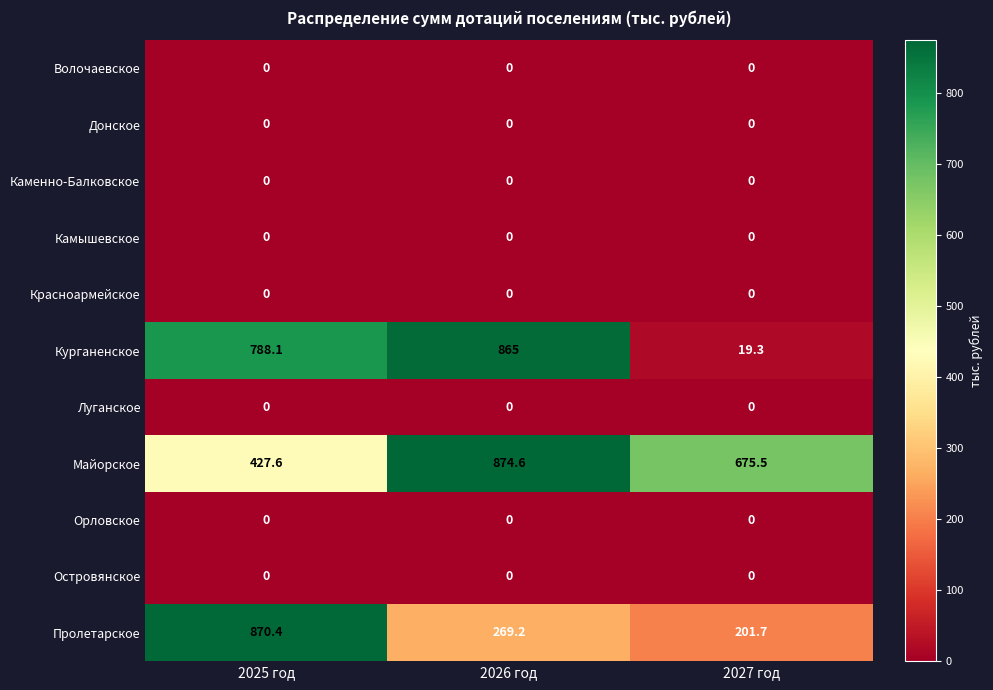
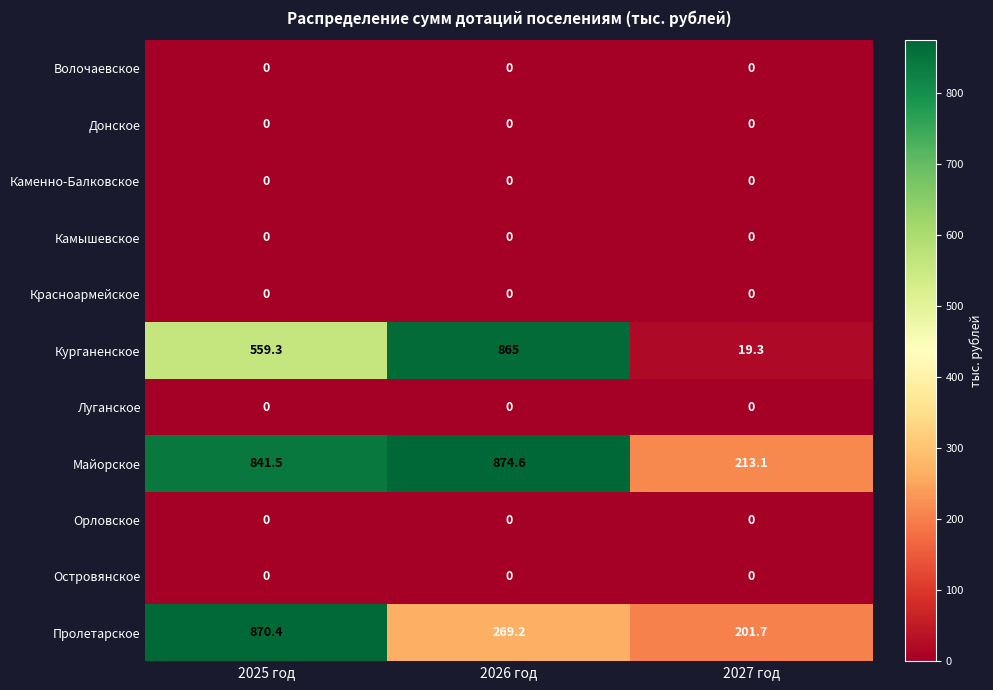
  {
    "Волочаевское": {
      "2025 год": 0,
      "2026 год": 0,
      "2027 год": 0
    },
    "Донское": {
      "2025 год": 0,
      "2026 год": 0,
      "2027 год": 0
    },
    "Каменно-Балковское": {
      "2025 год": 0,
      "2026 год": 0,
      "2027 год": 0
    },
    "Камышевское": {
      "2025 год": 0,
      "2026 год": 0,
      "2027 год": 0
    },
    "Красноармейское": {
      "2025 год": 0,
      "2026 год": 0,
      "2027 год": 0
    },
    "Курганенское": {
-     "2025 год": 788.1,
+     "2025 год": 559.3,
      "2026 год": 865,
      "2027 год": 19.3
    },
    "Луганское": {
      "2025 год": 0,
      "2026 год": 0,
      "2027 год": 0
    },
    "Майорское": {
-     "2025 год": 427.6,
+     "2025 год": 841.5,
      "2026 год": 874.6,
-     "2027 год": 675.5
+     "2027 год": 213.1
    },
    "Орловское": {
      "2025 год": 0,
      "2026 год": 0,
      "2027 год": 0
    },
    "Островянское": {
      "2025 год": 0,
      "2026 год": 0,
      "2027 год": 0
    },
    "Пролетарское": {
      "2025 год": 870.4,
      "2026 год": 269.2,
      "2027 год": 201.7
    }
  }
